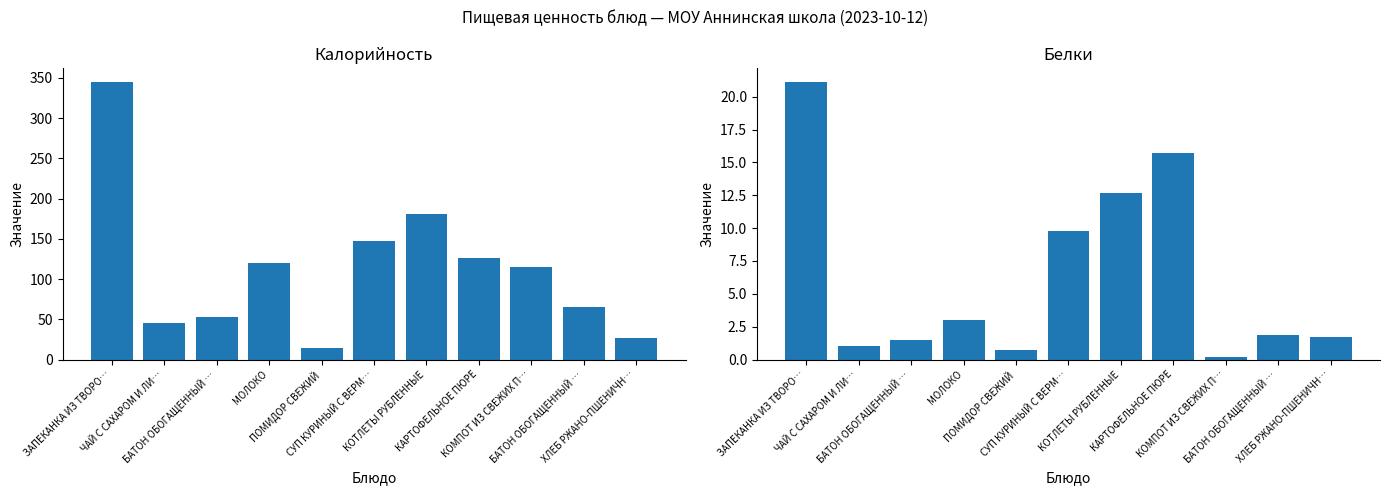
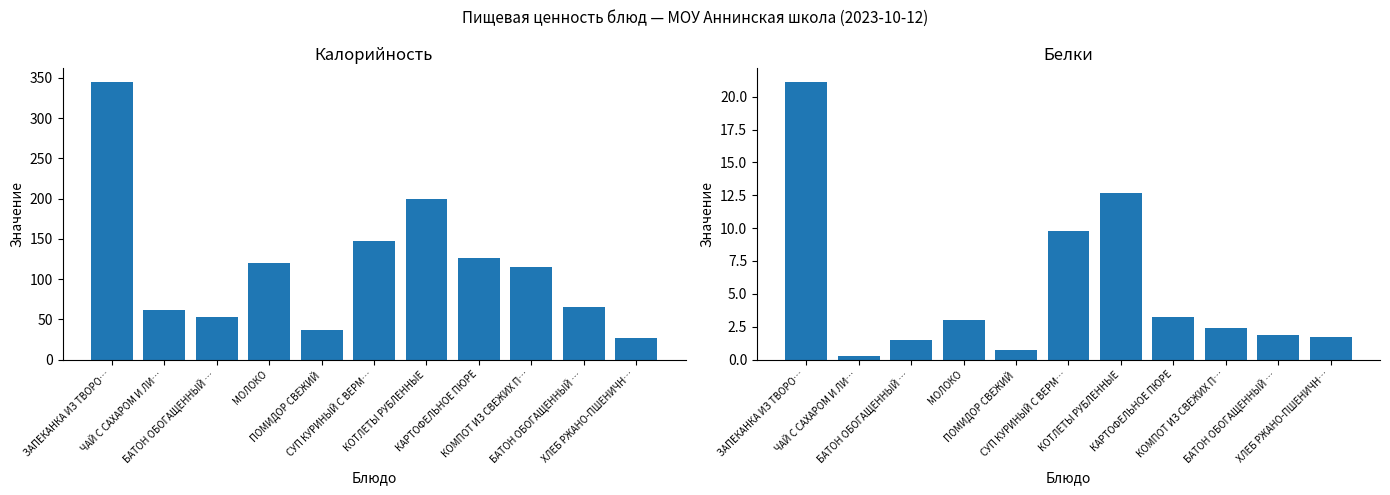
  {
    "Калорийность": {
      "ЗАПЕКАНКА ИЗ ТВОРО…": 340,
-     "ЧАЙ С САХАРОМ И ЛИ…": 50,
+     "ЧАЙ С САХАРОМ И ЛИ…": 60,
      "МОЛОКО": 120,
-     "ПОМИДОР СВЕЖИЙ": 10,
+     "ПОМИДОР СВЕЖИЙ": 40,
      "СУП КУРИНЫЙ С ВЕРМ…": 150,
-     "КОТЛЕТЫ РУБЛЕННЫЕ": 180,
+     "КОТЛЕТЫ РУБЛЕННЫЕ": 200,
      "КАРТОФЕЛЬНОЕ ПЮРЕ": 130,
      "КОМПОТ ИЗ СВЕЖИХ П…": 120,
      "ХЛЕБ РЖАНО-ПШЕНИЧН…": 30
    },
    "Белки": {
      "ЗАПЕКАНКА ИЗ ТВОРО…": 21.1,
-     "ЧАЙ С САХАРОМ И ЛИ…": 1.0,
+     "ЧАЙ С САХАРОМ И ЛИ…": 0.3,
      "МОЛОКО": 3.0,
      "ПОМИДОР СВЕЖИЙ": 0.7,
      "СУП КУРИНЫЙ С ВЕРМ…": 9.8,
      "КОТЛЕТЫ РУБЛЕННЫЕ": 12.7,
-     "КАРТОФЕЛЬНОЕ ПЮРЕ": 15.7,
-     "КОМПОТ ИЗ СВЕЖИХ П…": 0.2,
+     "КАРТОФЕЛЬНОЕ ПЮРЕ": 3.2,
+     "КОМПОТ ИЗ СВЕЖИХ П…": 2.4,
      "ХЛЕБ РЖАНО-ПШЕНИЧН…": 1.7
    }
  }
